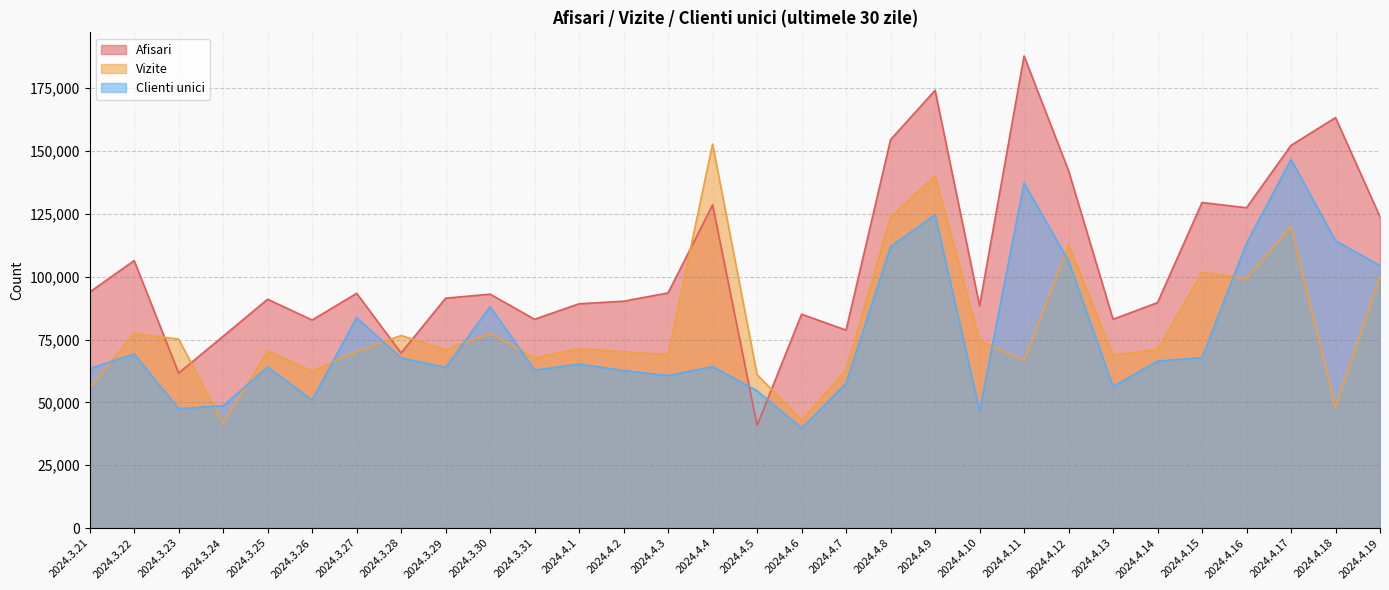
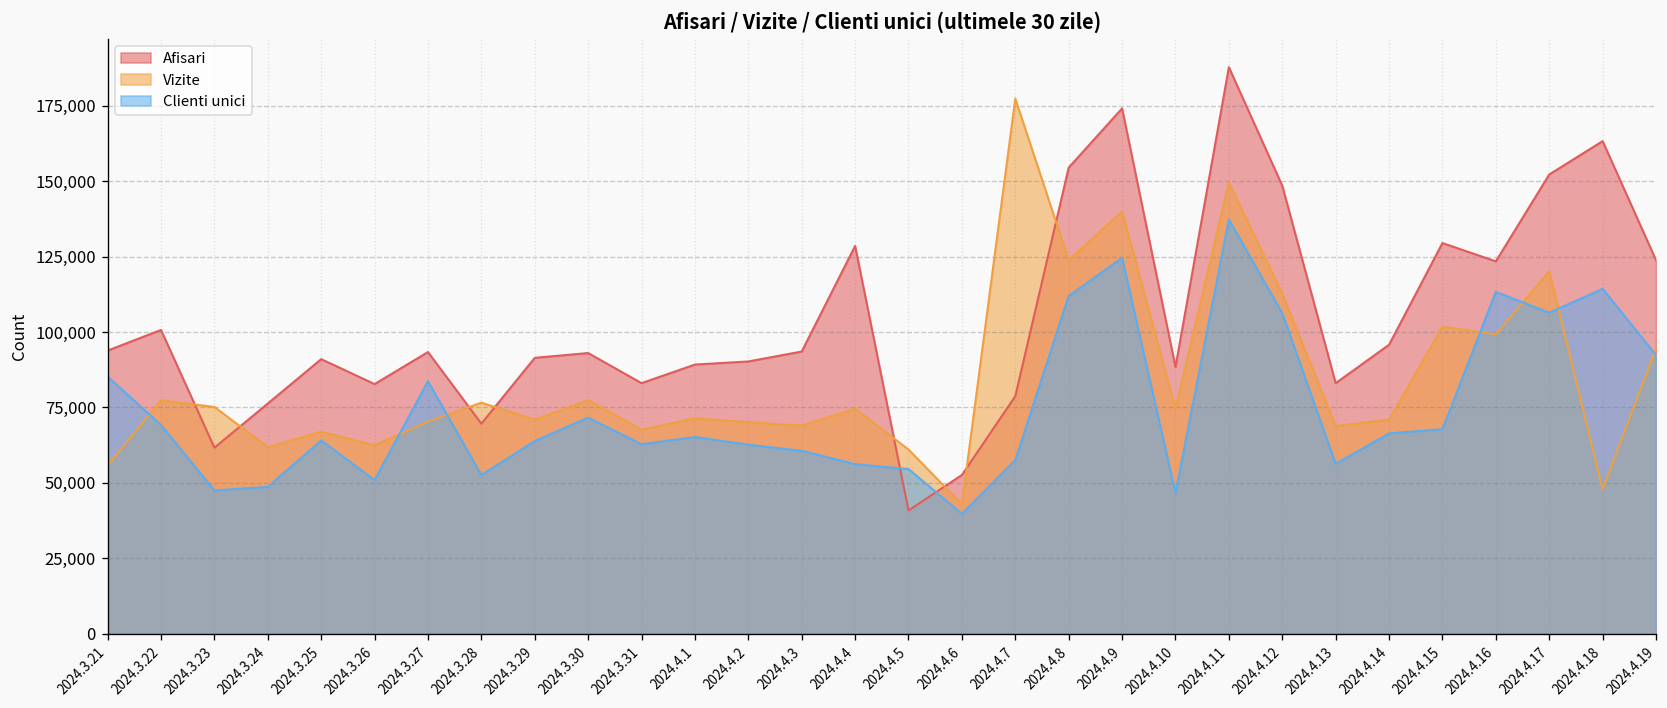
  {
    "Afisari": {
      "2024.3.21": "94,000",
-     "2024.3.22": "106,000",
+     "2024.3.22": "101,000",
      "2024.3.23": "62,000",
      "2024.3.24": "76,000",
      "2024.3.25": "91,000",
      "2024.3.26": "83,000",
      "2024.3.27": "93,000",
      "2024.3.28": "70,000",
      "2024.3.29": "91,000",
      "2024.3.30": "93,000",
      "2024.3.31": "83,000",
      "2024.4.1": "89,000",
      "2024.4.2": "90,000",
      "2024.4.3": "94,000",
      "2024.4.4": "129,000",
      "2024.4.5": "41,000",
-     "2024.4.6": "85,000",
+     "2024.4.6": "53,000",
      "2024.4.7": "79,000",
      "2024.4.8": "155,000",
      "2024.4.9": "174,000",
      "2024.4.10": "88,000",
      "2024.4.11": "188,000",
-     "2024.4.12": "142,000",
+     "2024.4.12": "149,000",
      "2024.4.13": "83,000",
-     "2024.4.14": "90,000",
+     "2024.4.14": "96,000",
      "2024.4.15": "130,000",
-     "2024.4.16": "127,000",
+     "2024.4.16": "123,000",
      "2024.4.17": "152,000",
      "2024.4.18": "163,000",
      "2024.4.19": "124,000"
    },
    "Vizite": {
      "2024.3.21": "56,000",
      "2024.3.22": "77,000",
      "2024.3.23": "75,000",
-     "2024.3.24": "42,000",
-     "2024.3.25": "70,000",
+     "2024.3.24": "62,000",
+     "2024.3.25": "67,000",
      "2024.3.26": "62,000",
      "2024.3.27": "70,000",
      "2024.3.28": "77,000",
      "2024.3.29": "71,000",
      "2024.3.30": "77,000",
      "2024.3.31": "68,000",
      "2024.4.1": "71,000",
      "2024.4.2": "70,000",
      "2024.4.3": "69,000",
-     "2024.4.4": "153,000",
+     "2024.4.4": "75,000",
      "2024.4.5": "61,000",
      "2024.4.6": "43,000",
-     "2024.4.7": "63,000",
+     "2024.4.7": "177,000",
      "2024.4.8": "124,000",
      "2024.4.9": "140,000",
      "2024.4.10": "75,000",
-     "2024.4.11": "67,000",
+     "2024.4.11": "150,000",
      "2024.4.12": "113,000",
      "2024.4.13": "69,000",
      "2024.4.14": "71,000",
      "2024.4.15": "102,000",
      "2024.4.16": "99,000",
      "2024.4.17": "120,000",
      "2024.4.18": "48,000",
-     "2024.4.19": "100,000"
+     "2024.4.19": "95,000"
    },
    "Clienti unici": {
-     "2024.3.21": "63,000",
+     "2024.3.21": "85,000",
      "2024.3.22": "69,000",
      "2024.3.23": "47,000",
      "2024.3.24": "49,000",
      "2024.3.25": "64,000",
      "2024.3.26": "51,000",
      "2024.3.27": "84,000",
-     "2024.3.28": "68,000",
+     "2024.3.28": "53,000",
      "2024.3.29": "64,000",
-     "2024.3.30": "88,000",
+     "2024.3.30": "72,000",
      "2024.3.31": "63,000",
      "2024.4.1": "65,000",
      "2024.4.2": "63,000",
      "2024.4.3": "61,000",
-     "2024.4.4": "64,000",
+     "2024.4.4": "56,000",
      "2024.4.5": "55,000",
      "2024.4.6": "40,000",
      "2024.4.7": "58,000",
      "2024.4.8": "112,000",
      "2024.4.9": "125,000",
      "2024.4.10": "47,000",
      "2024.4.11": "137,000",
      "2024.4.12": "106,000",
      "2024.4.13": "56,000",
      "2024.4.14": "66,000",
      "2024.4.15": "68,000",
      "2024.4.16": "113,000",
-     "2024.4.17": "147,000",
+     "2024.4.17": "106,000",
      "2024.4.18": "114,000",
-     "2024.4.19": "104,000"
+     "2024.4.19": "92,000"
    }
  }
